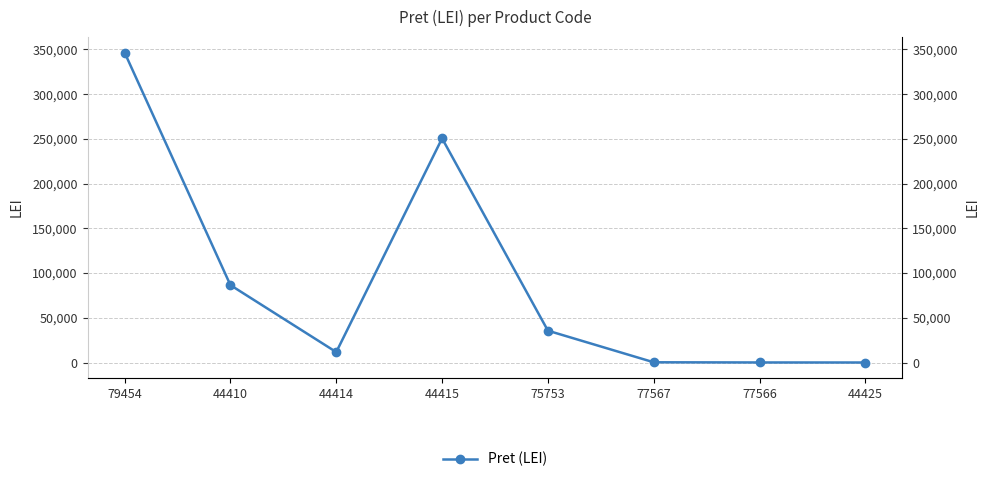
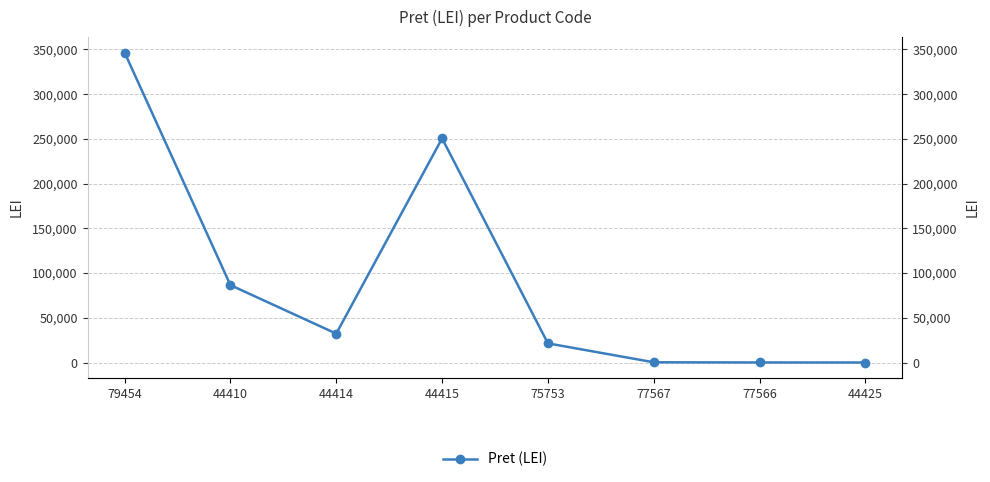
  {
    "79454": "350,000",
    "44410": "90,000",
-   "44414": "10,000",
+   "44414": "30,000",
    "44415": "250,000",
-   "75753": "40,000",
+   "75753": "20,000",
    "77567": "0",
    "77566": "0",
    "44425": "0"
  }
